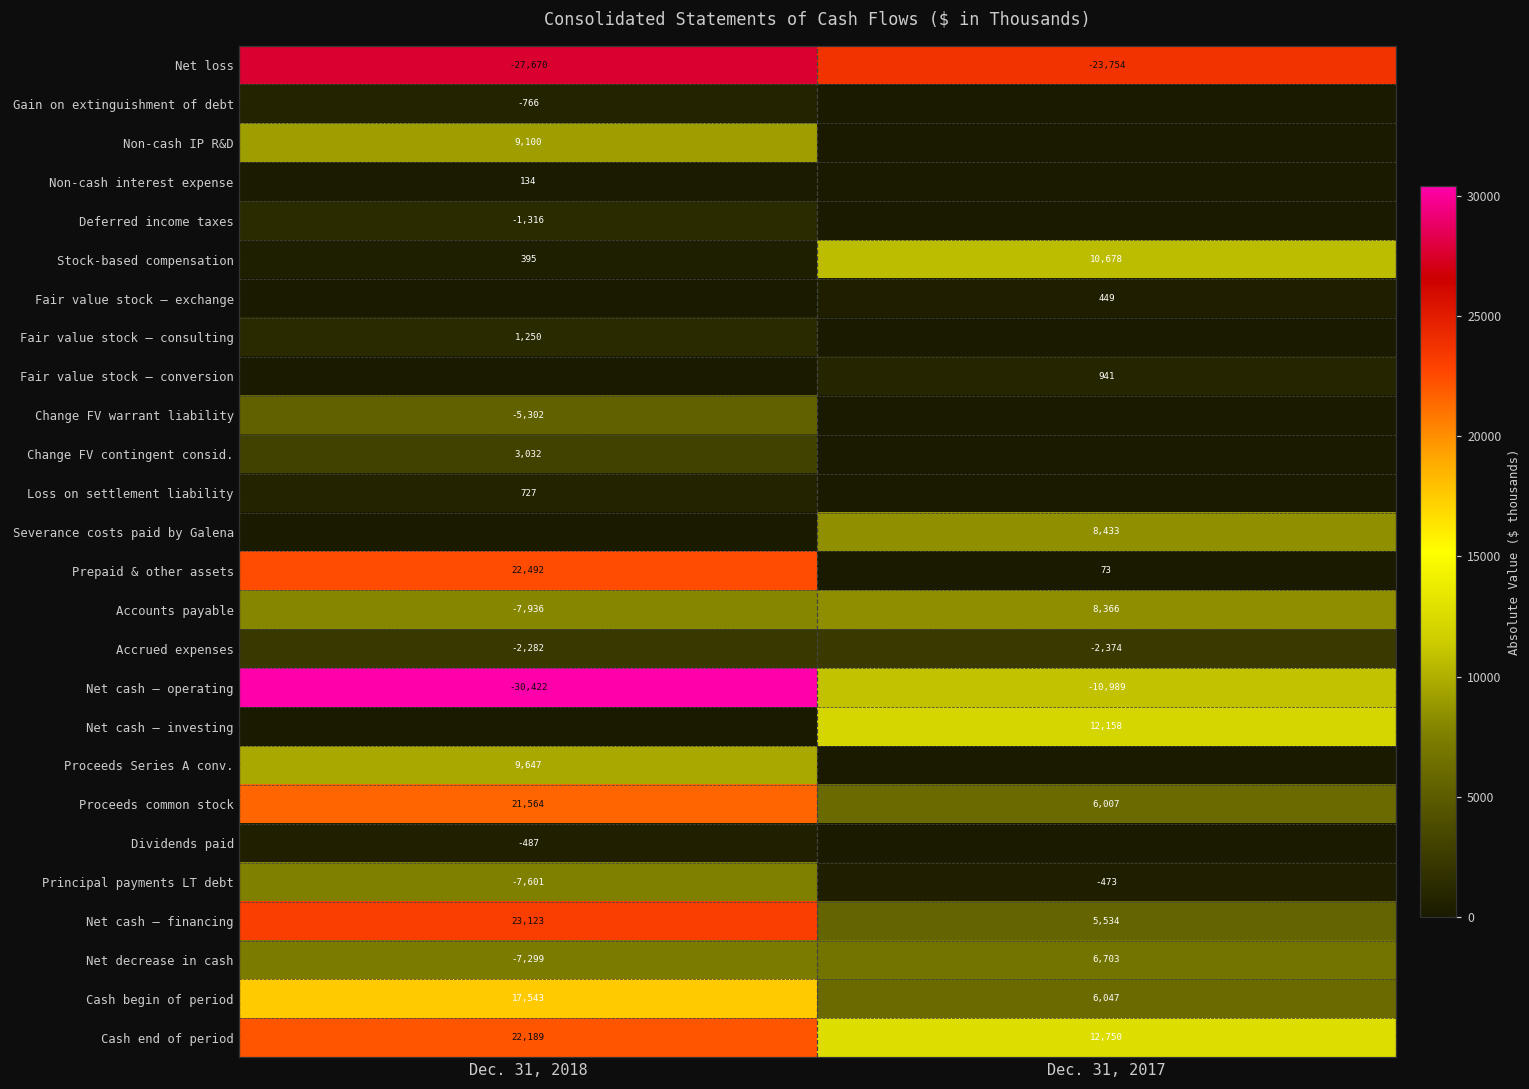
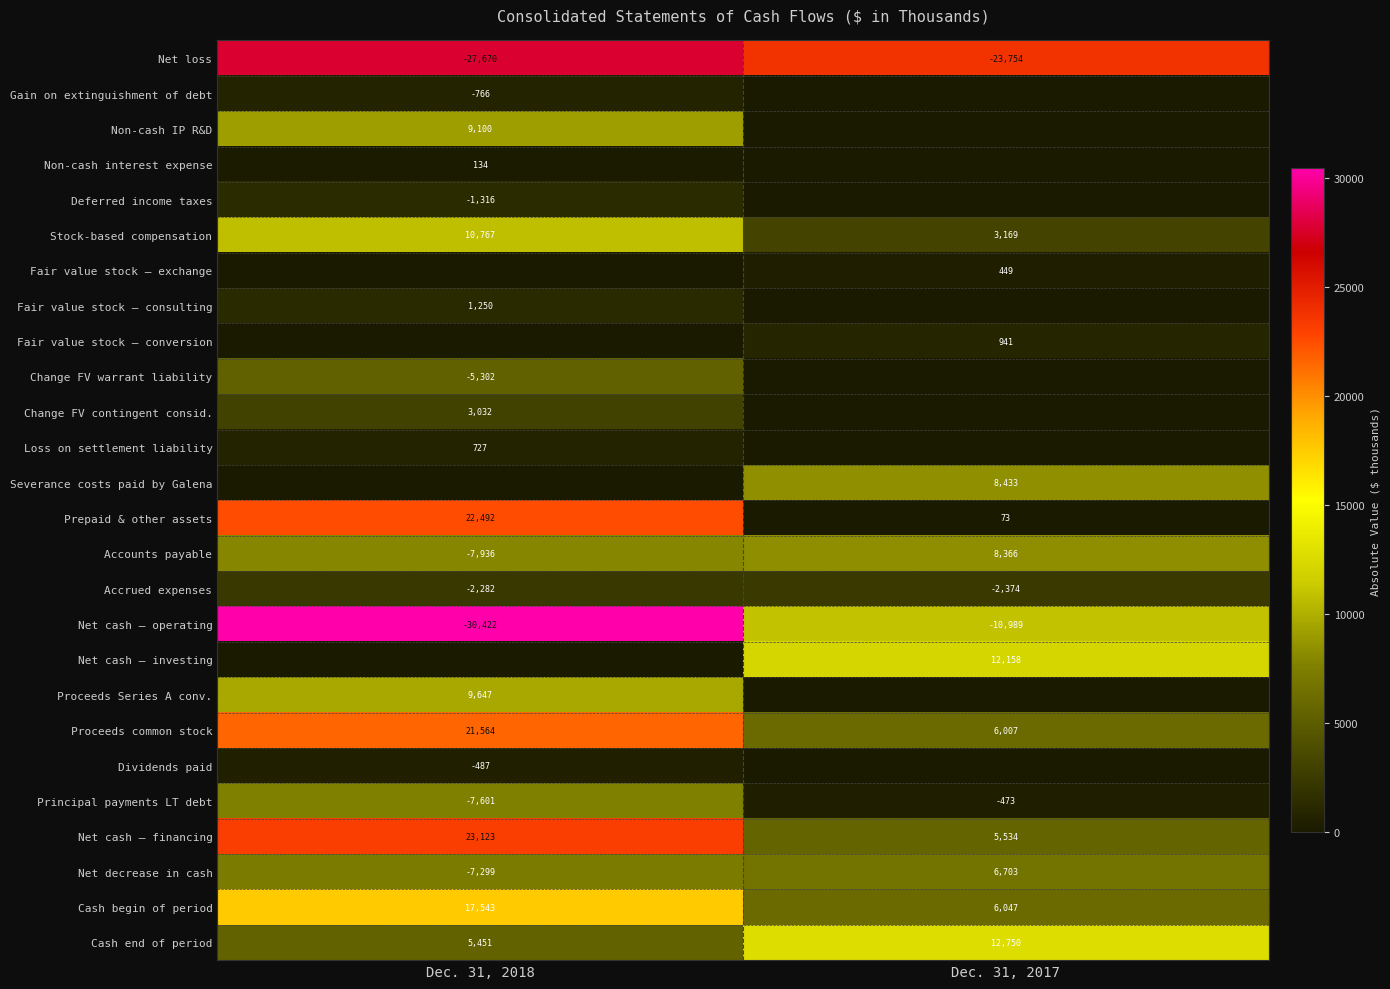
  {
    "Net loss": {
      "Dec. 31, 2018": "-27,670",
      "Dec. 31, 2017": "-23,754"
    },
    "Gain on extinguishment of debt": {
      "Dec. 31, 2018": "-766"
    },
    "Non-cash IP R&D": {
      "Dec. 31, 2018": "9,100"
    },
    "Non-cash interest expense": {
      "Dec. 31, 2018": "134"
    },
    "Deferred income taxes": {
      "Dec. 31, 2018": "-1,316"
    },
    "Stock-based compensation": {
-     "Dec. 31, 2018": "395",
-     "Dec. 31, 2017": "10,678"
+     "Dec. 31, 2018": "10,767",
+     "Dec. 31, 2017": "3,169"
    },
    "Fair value stock – exchange": {
      "Dec. 31, 2017": "449"
    },
    "Fair value stock – consulting": {
      "Dec. 31, 2018": "1,250"
    },
    "Fair value stock – conversion": {
      "Dec. 31, 2017": "941"
    },
    "Change FV warrant liability": {
      "Dec. 31, 2018": "-5,302"
    },
    "Change FV contingent consid.": {
      "Dec. 31, 2018": "3,032"
    },
    "Loss on settlement liability": {
      "Dec. 31, 2018": "727"
    },
    "Severance costs paid by Galena": {
      "Dec. 31, 2017": "8,433"
    },
    "Prepaid & other assets": {
      "Dec. 31, 2018": "22,492",
      "Dec. 31, 2017": "73"
    },
    "Accounts payable": {
      "Dec. 31, 2018": "-7,936",
      "Dec. 31, 2017": "8,366"
    },
    "Accrued expenses": {
      "Dec. 31, 2018": "-2,282",
      "Dec. 31, 2017": "-2,374"
    },
    "Net cash – operating": {
      "Dec. 31, 2018": "-30,422",
      "Dec. 31, 2017": "-10,989"
    },
    "Net cash – investing": {
      "Dec. 31, 2017": "12,158"
    },
    "Proceeds Series A conv.": {
      "Dec. 31, 2018": "9,647"
    },
    "Proceeds common stock": {
      "Dec. 31, 2018": "21,564",
      "Dec. 31, 2017": "6,007"
    },
    "Dividends paid": {
      "Dec. 31, 2018": "-487"
    },
    "Principal payments LT debt": {
      "Dec. 31, 2018": "-7,601",
      "Dec. 31, 2017": "-473"
    },
    "Net cash – financing": {
      "Dec. 31, 2018": "23,123",
      "Dec. 31, 2017": "5,534"
    },
    "Net decrease in cash": {
      "Dec. 31, 2018": "-7,299",
      "Dec. 31, 2017": "6,703"
    },
    "Cash begin of period": {
      "Dec. 31, 2018": "17,543",
      "Dec. 31, 2017": "6,047"
    },
    "Cash end of period": {
-     "Dec. 31, 2018": "22,189",
+     "Dec. 31, 2018": "5,451",
      "Dec. 31, 2017": "12,750"
    }
  }
